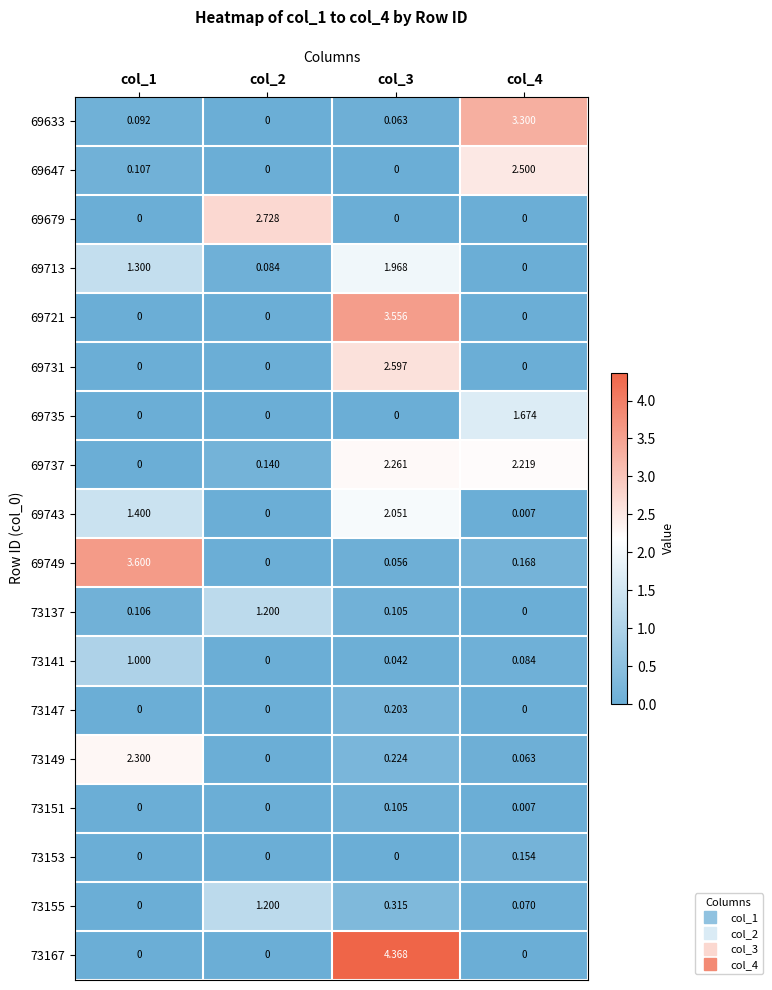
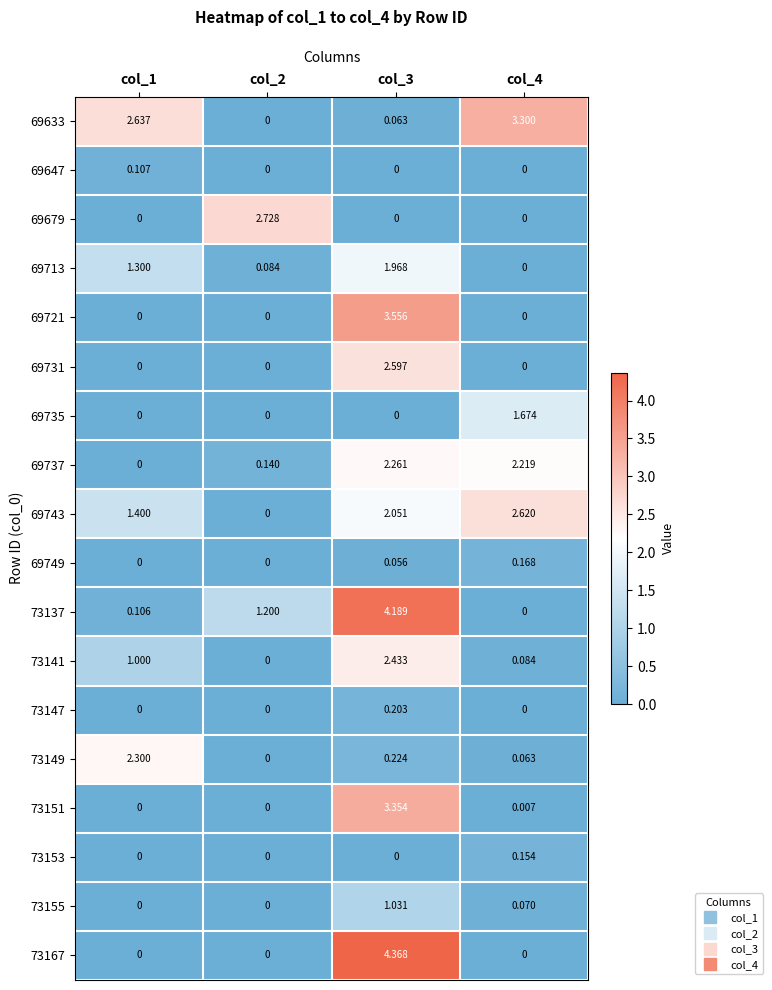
  {
    "69633": {
-     "col_1": 0.092,
+     "col_1": 2.637,
      "col_2": 0,
      "col_3": 0.063,
      "col_4": 3.300
    },
    "69647": {
      "col_1": 0.107,
      "col_2": 0,
      "col_3": 0,
-     "col_4": 2.500
+     "col_4": 0
    },
    "69679": {
      "col_1": 0,
      "col_2": 2.728,
      "col_3": 0,
      "col_4": 0
    },
    "69713": {
      "col_1": 1.300,
      "col_2": 0.084,
      "col_3": 1.968,
      "col_4": 0
    },
    "69721": {
      "col_1": 0,
      "col_2": 0,
      "col_3": 3.556,
      "col_4": 0
    },
    "69731": {
      "col_1": 0,
      "col_2": 0,
      "col_3": 2.597,
      "col_4": 0
    },
    "69735": {
      "col_1": 0,
      "col_2": 0,
      "col_3": 0,
      "col_4": 1.674
    },
    "69737": {
      "col_1": 0,
      "col_2": 0.140,
      "col_3": 2.261,
      "col_4": 2.219
    },
    "69743": {
      "col_1": 1.400,
      "col_2": 0,
      "col_3": 2.051,
-     "col_4": 0.007
+     "col_4": 2.620
    },
    "69749": {
-     "col_1": 3.600,
+     "col_1": 0,
      "col_2": 0,
      "col_3": 0.056,
      "col_4": 0.168
    },
    "73137": {
      "col_1": 0.106,
      "col_2": 1.200,
-     "col_3": 0.105,
+     "col_3": 4.189,
      "col_4": 0
    },
    "73141": {
      "col_1": 1.000,
      "col_2": 0,
-     "col_3": 0.042,
+     "col_3": 2.433,
      "col_4": 0.084
    },
    "73147": {
      "col_1": 0,
      "col_2": 0,
      "col_3": 0.203,
      "col_4": 0
    },
    "73149": {
      "col_1": 2.300,
      "col_2": 0,
      "col_3": 0.224,
      "col_4": 0.063
    },
    "73151": {
      "col_1": 0,
      "col_2": 0,
-     "col_3": 0.105,
+     "col_3": 3.354,
      "col_4": 0.007
    },
    "73153": {
      "col_1": 0,
      "col_2": 0,
      "col_3": 0,
      "col_4": 0.154
    },
    "73155": {
      "col_1": 0,
-     "col_2": 1.200,
-     "col_3": 0.315,
+     "col_2": 0,
+     "col_3": 1.031,
      "col_4": 0.070
    },
    "73167": {
      "col_1": 0,
      "col_2": 0,
      "col_3": 4.368,
      "col_4": 0
    }
  }
